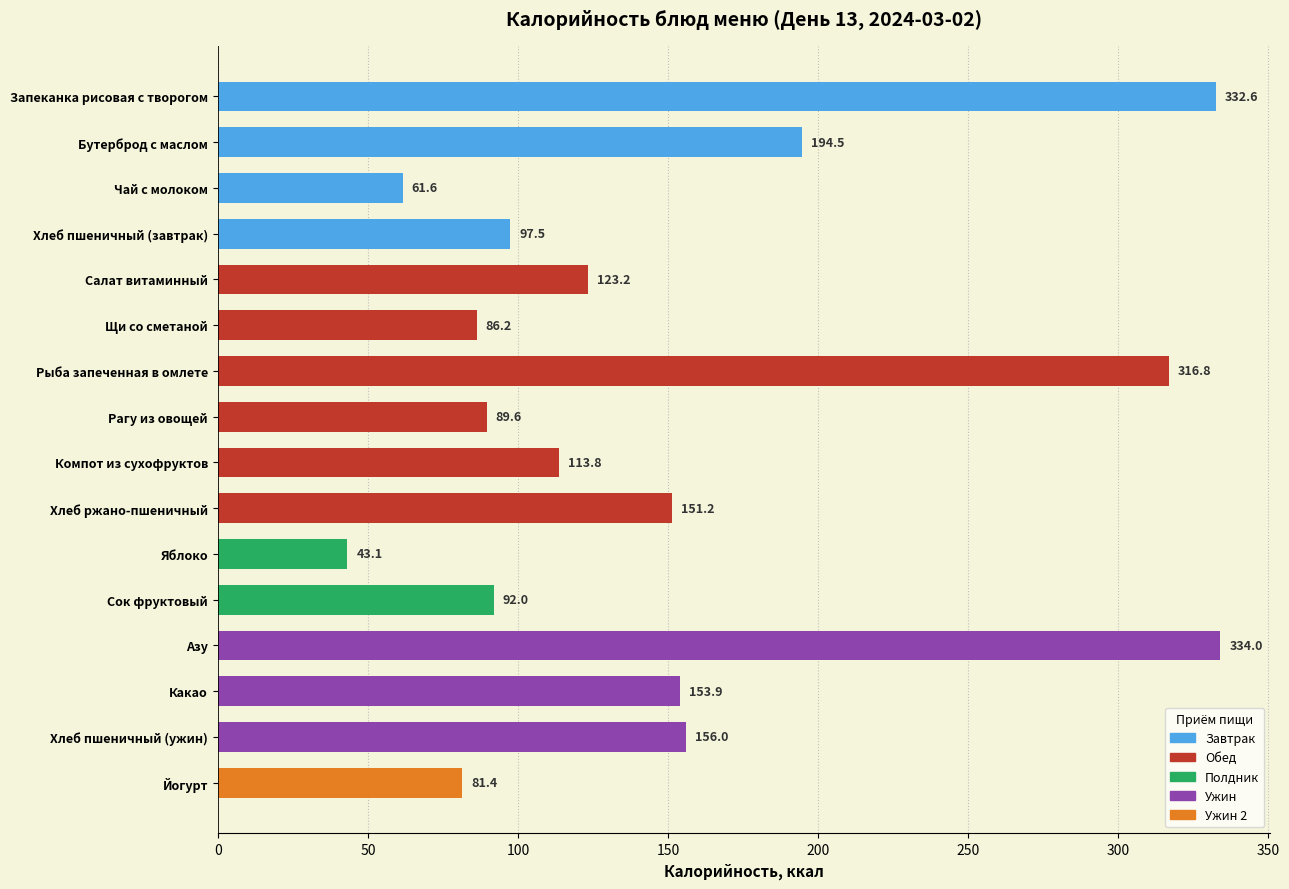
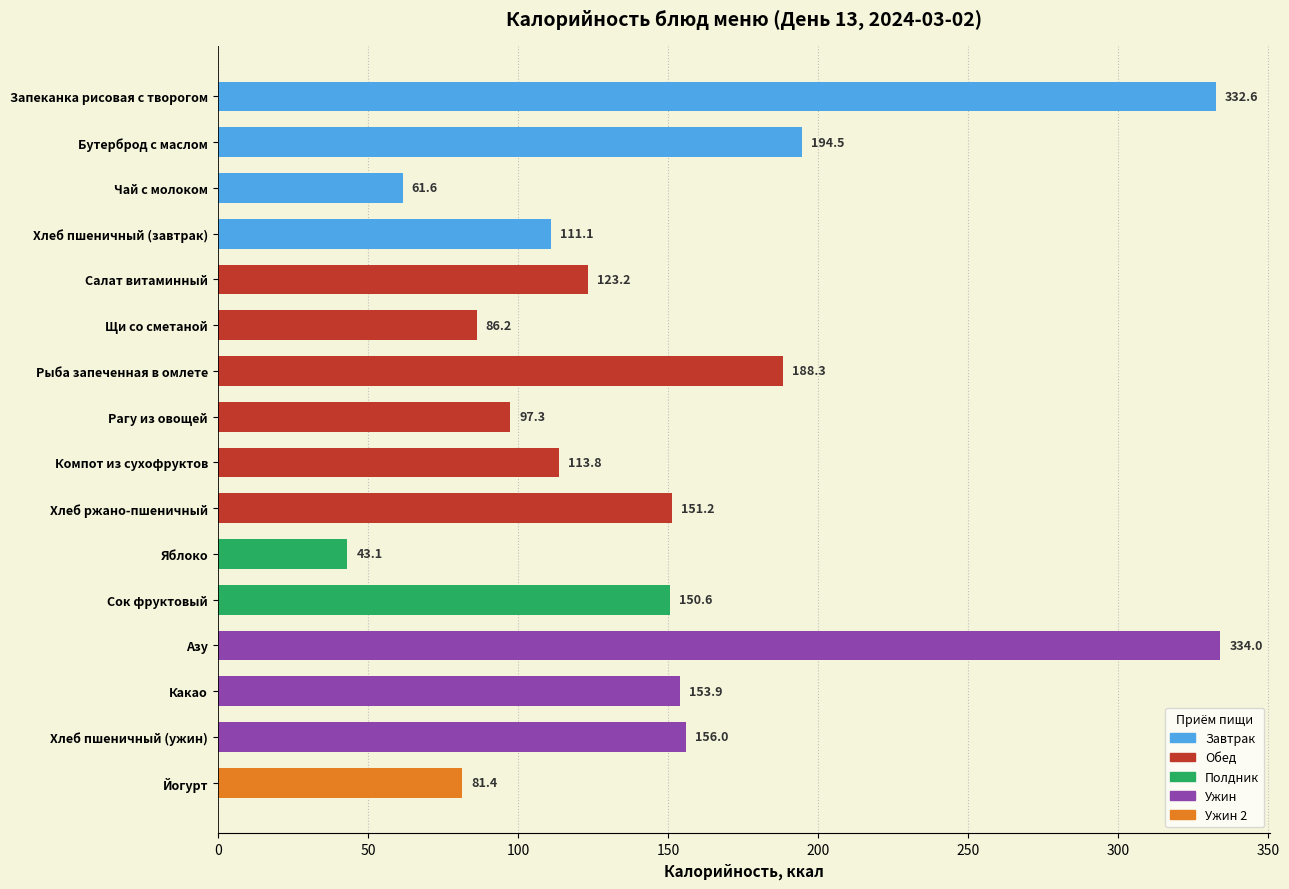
  {
    "Запеканка рисовая с творогом": 332.6,
    "Бутерброд с маслом": 194.5,
    "Чай с молоком": 61.6,
-   "Хлеб пшеничный (завтрак)": 97.5,
+   "Хлеб пшеничный (завтрак)": 111.1,
    "Салат витаминный": 123.2,
    "Щи со сметаной": 86.2,
-   "Рыба запеченная в омлете": 316.8,
-   "Рагу из овощей": 89.6,
+   "Рыба запеченная в омлете": 188.3,
+   "Рагу из овощей": 97.3,
    "Компот из сухофруктов": 113.8,
    "Хлеб ржано-пшеничный": 151.2,
    "Яблоко": 43.1,
-   "Сок фруктовый": 92.0,
+   "Сок фруктовый": 150.6,
    "Азу": 334.0,
    "Какао": 153.9,
    "Хлеб пшеничный (ужин)": 156.0,
    "Йогурт": 81.4
  }
